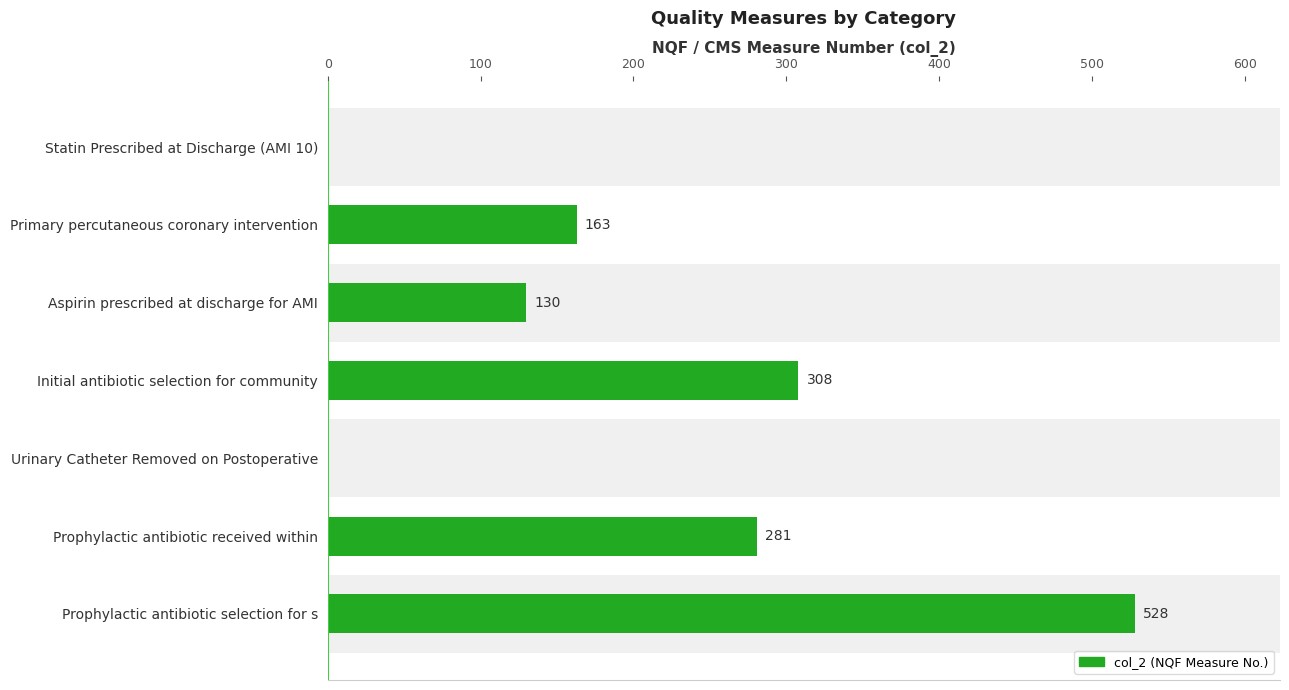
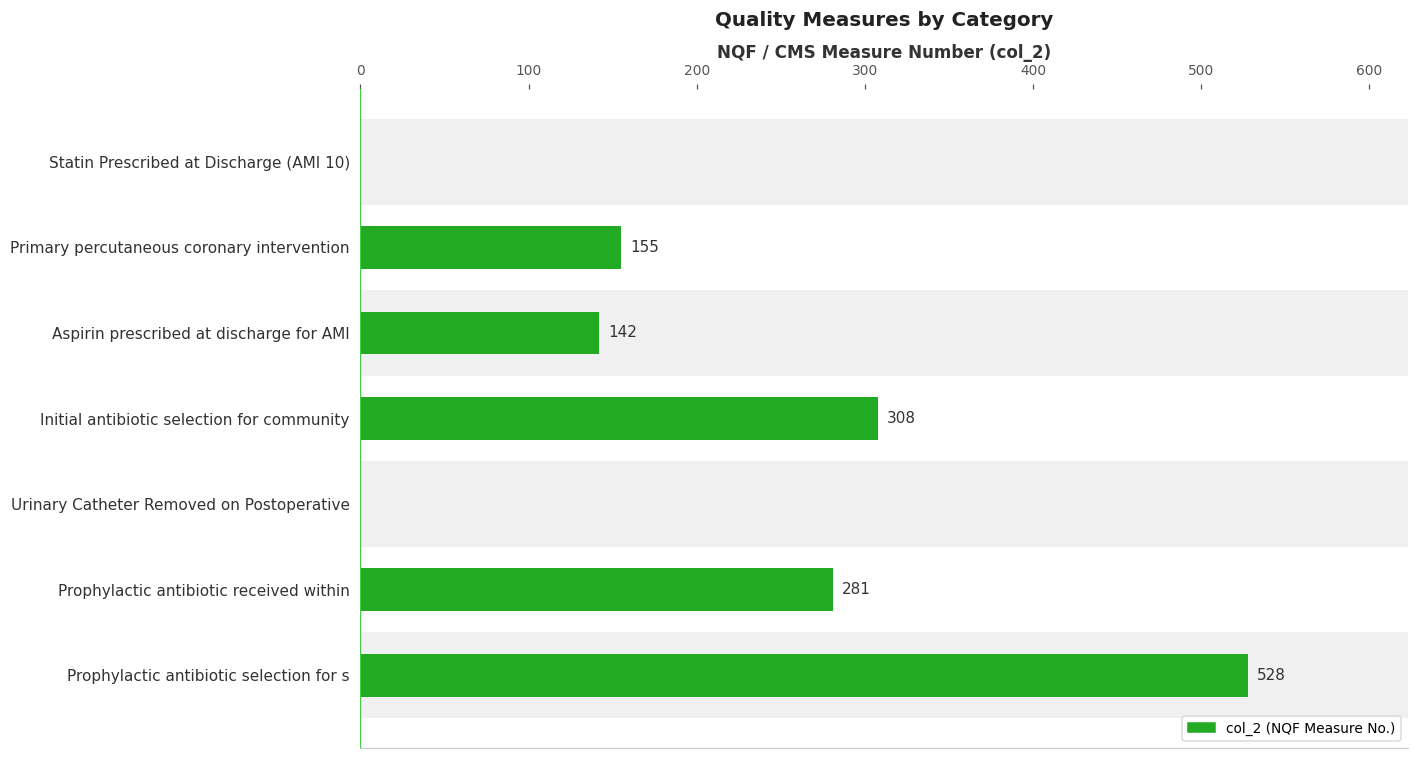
  {
-   "Primary percutaneous coronary intervention": 163,
-   "Aspirin prescribed at discharge for AMI": 130,
+   "Primary percutaneous coronary intervention": 155,
+   "Aspirin prescribed at discharge for AMI": 142,
    "Initial antibiotic selection for community": 308,
    "Prophylactic antibiotic received within": 281,
    "Prophylactic antibiotic selection for s": 528
  }
